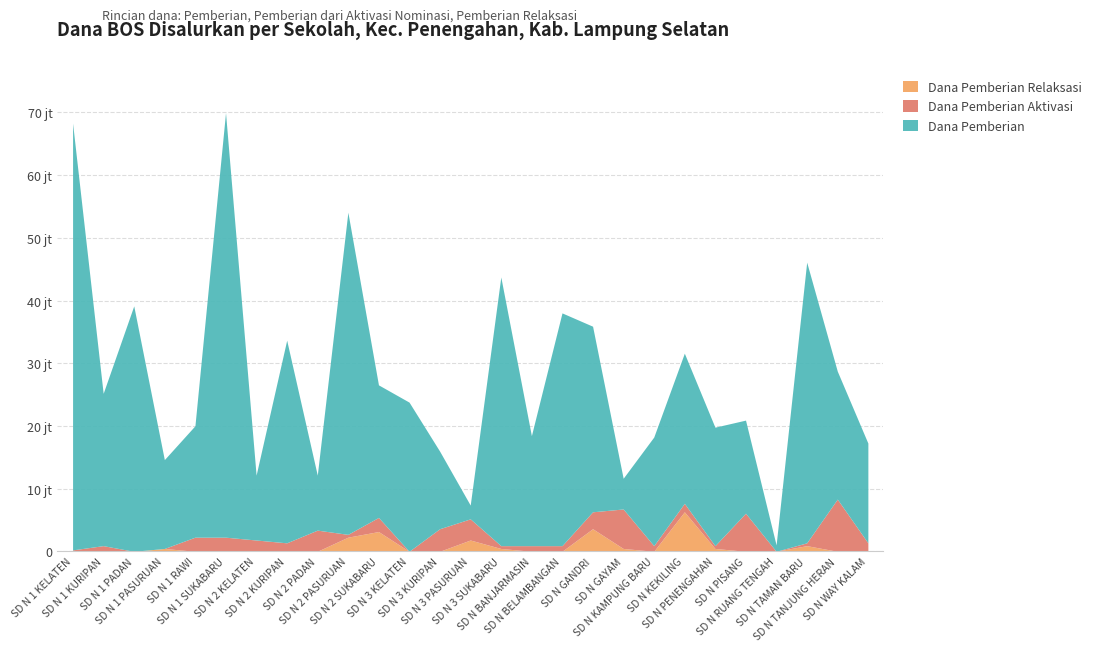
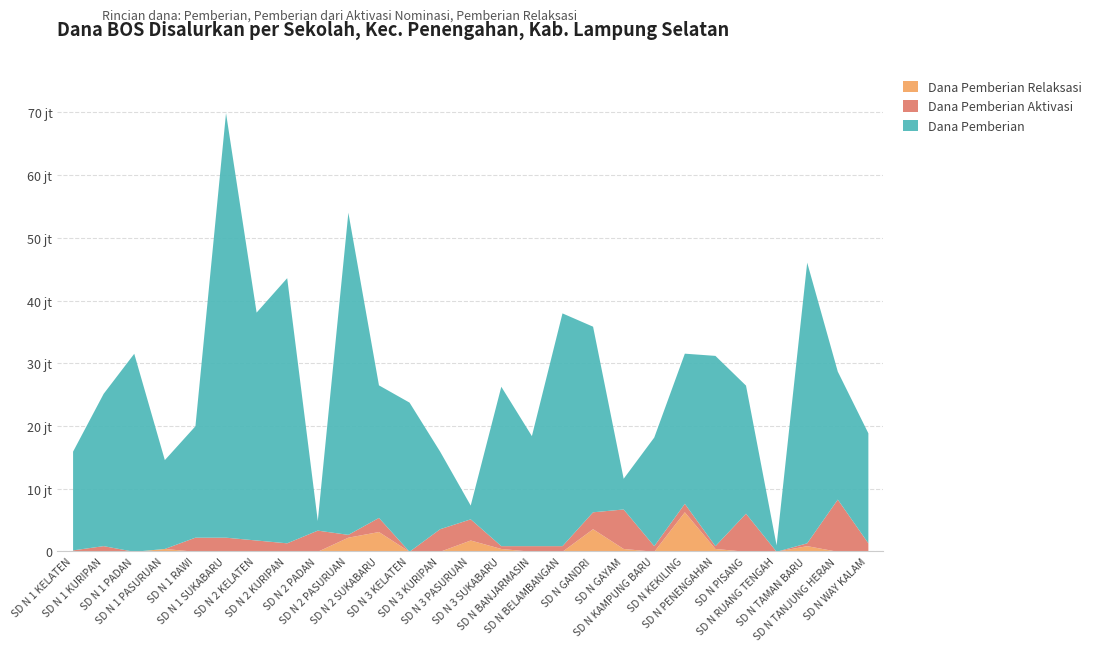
  {
    "Dana Pemberian": {
-     "SD N 1 KELATEN": "68 jt",
+     "SD N 1 KELATEN": "16 jt",
      "SD N 1 KURIPAN": "24 jt",
-     "SD N 1 PADAN": "39 jt",
+     "SD N 1 PADAN": "32 jt",
      "SD N 1 PASURUAN": "14 jt",
      "SD N 1 RAWI": "18 jt",
      "SD N 1 SUKABARU": "68 jt",
-     "SD N 2 KELATEN": "10 jt",
-     "SD N 2 KURIPAN": "32 jt",
-     "SD N 2 PADAN": "9 jt",
+     "SD N 2 KELATEN": "36 jt",
+     "SD N 2 KURIPAN": "42 jt",
+     "SD N 2 PADAN": "2 jt",
      "SD N 2 PASURUAN": "51 jt",
      "SD N 2 SUKABARU": "21 jt",
      "SD N 3 KELATEN": "24 jt",
      "SD N 3 KURIPAN": "12 jt",
      "SD N 3 PASURUAN": "2 jt",
-     "SD N 3 SUKABARU": "43 jt",
+     "SD N 3 SUKABARU": "25 jt",
      "SD N BANJARMASIN": "18 jt",
      "SD N BELAMBANGAN": "37 jt",
      "SD N GANDRI": "30 jt",
      "SD N GAYAM": "5 jt",
      "SD N KAMPUNG BARU": "17 jt",
      "SD N KEKILING": "24 jt",
-     "SD N PENENGAHAN": "19 jt",
-     "SD N PISANG": "15 jt",
+     "SD N PENENGAHAN": "30 jt",
+     "SD N PISANG": "20 jt",
      "SD N RUANG TENGAH": "1 jt",
      "SD N TAMAN BARU": "45 jt",
      "SD N TANJUNG HERAN": "20 jt",
-     "SD N WAY KALAM": "16 jt"
+     "SD N WAY KALAM": "18 jt"
    }
  }
